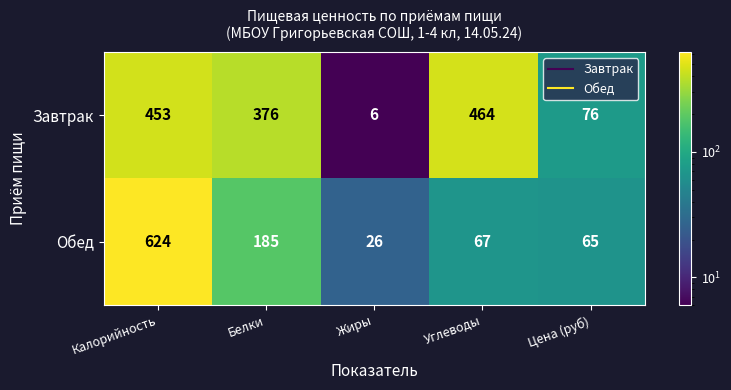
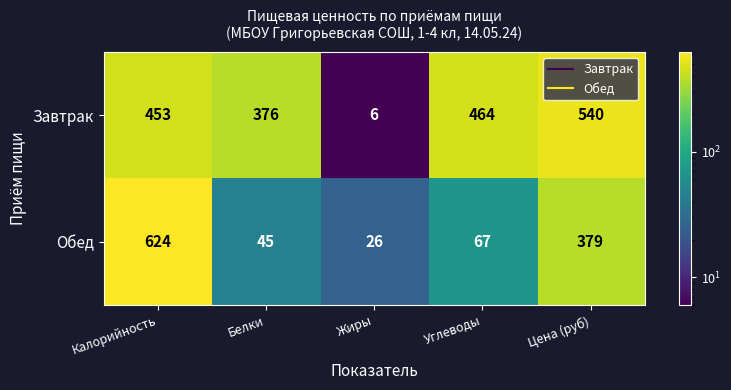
  {
    "Завтрак": {
      "Калорийность": 453,
      "Белки": 376,
      "Жиры": 6,
      "Углеводы": 464,
-     "Цена (руб)": 76
+     "Цена (руб)": 540
    },
    "Обед": {
      "Калорийность": 624,
-     "Белки": 185,
+     "Белки": 45,
      "Жиры": 26,
      "Углеводы": 67,
-     "Цена (руб)": 65
+     "Цена (руб)": 379
    }
  }
